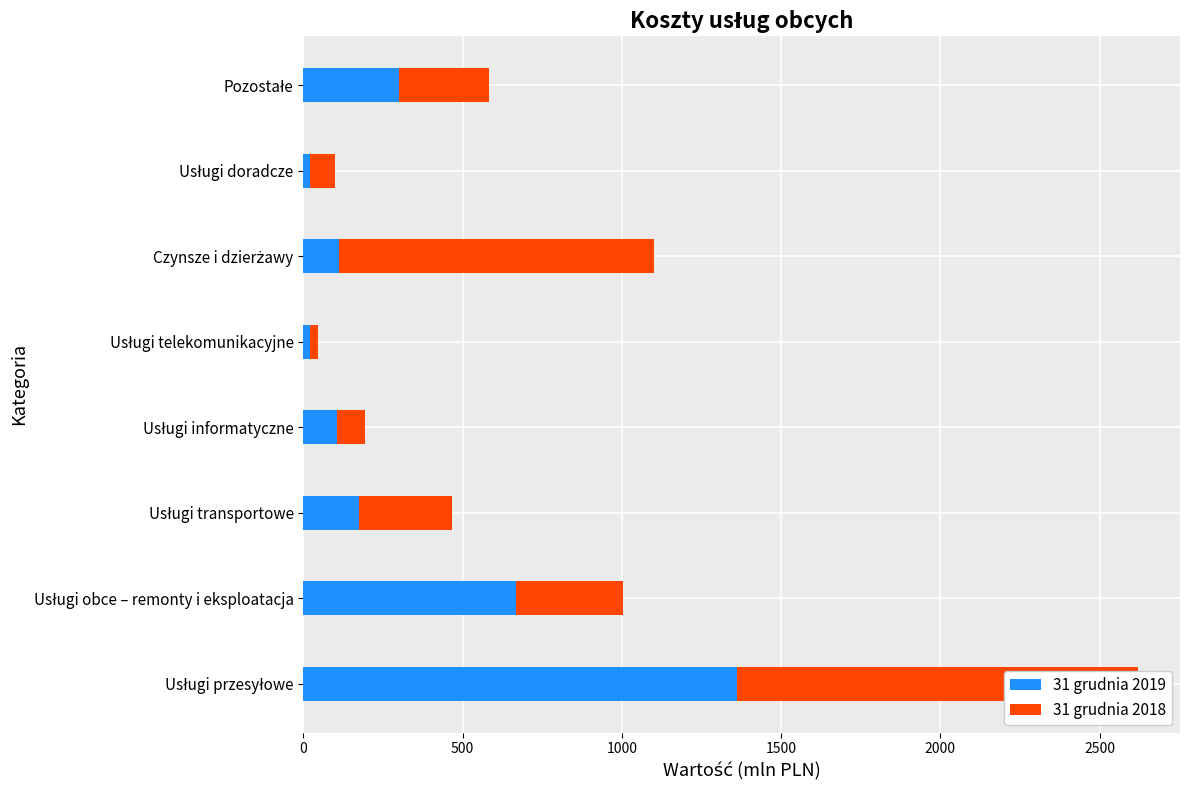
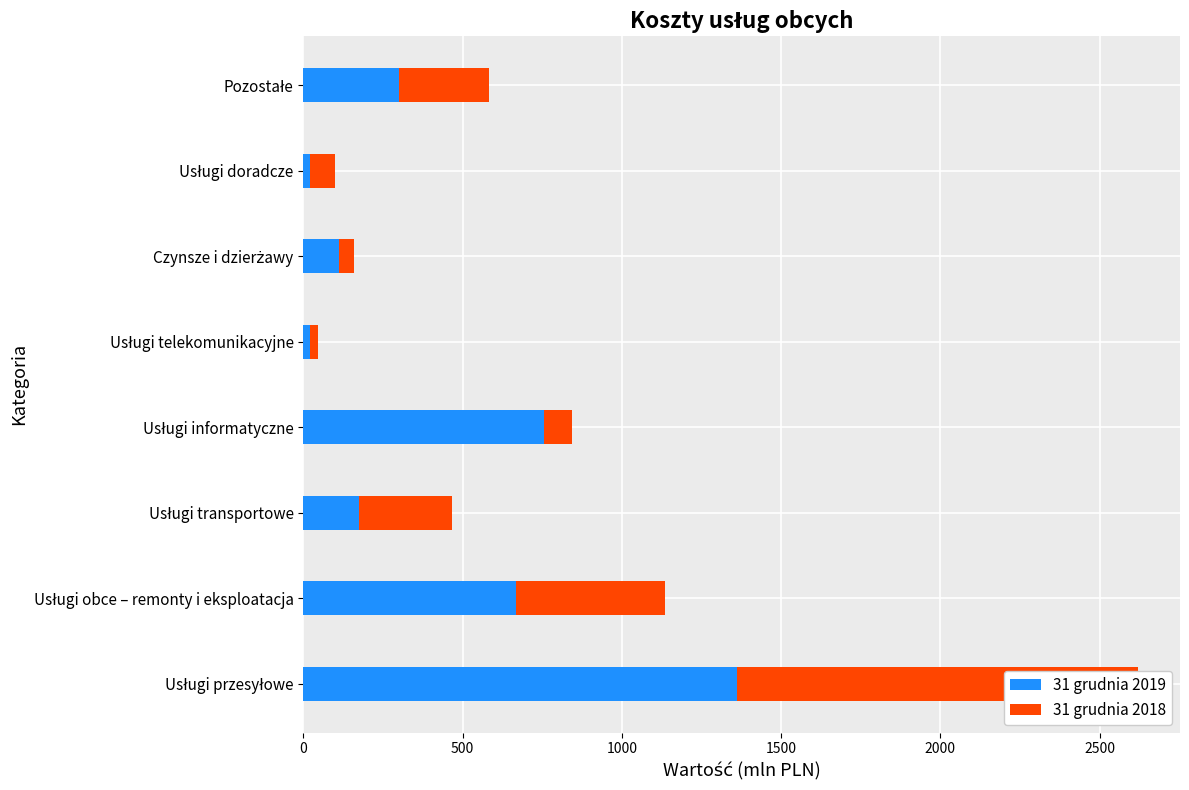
  {
    "31 grudnia 2019": {
      "Pozostałe": 300,
      "Usługi doradcze": 20,
      "Czynsze i dzierżawy": 110,
      "Usługi telekomunikacyjne": 20,
-     "Usługi informatyczne": 110,
+     "Usługi informatyczne": 760,
      "Usługi transportowe": 170,
      "Usługi obce – remonty i eksploatacja": 670,
      "Usługi przesyłowe": 1360
    },
    "31 grudnia 2018": {
      "Pozostałe": 280,
      "Usługi doradcze": 80,
-     "Czynsze i dzierżawy": 990,
+     "Czynsze i dzierżawy": 50,
      "Usługi telekomunikacyjne": 20,
      "Usługi informatyczne": 90,
      "Usługi transportowe": 290,
-     "Usługi obce – remonty i eksploatacja": 340
+     "Usługi obce – remonty i eksploatacja": 470
    }
  }
